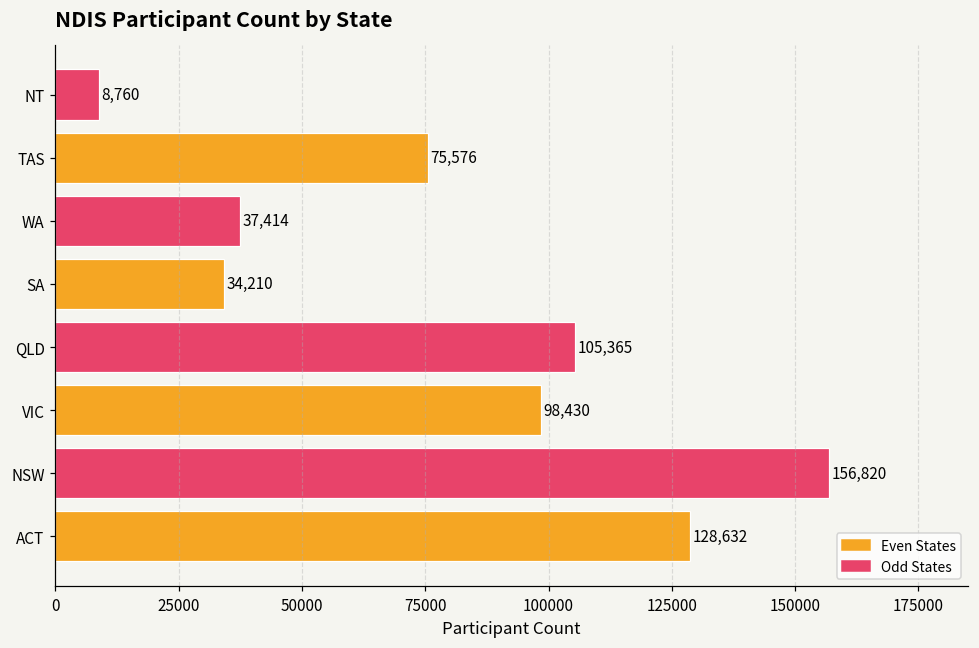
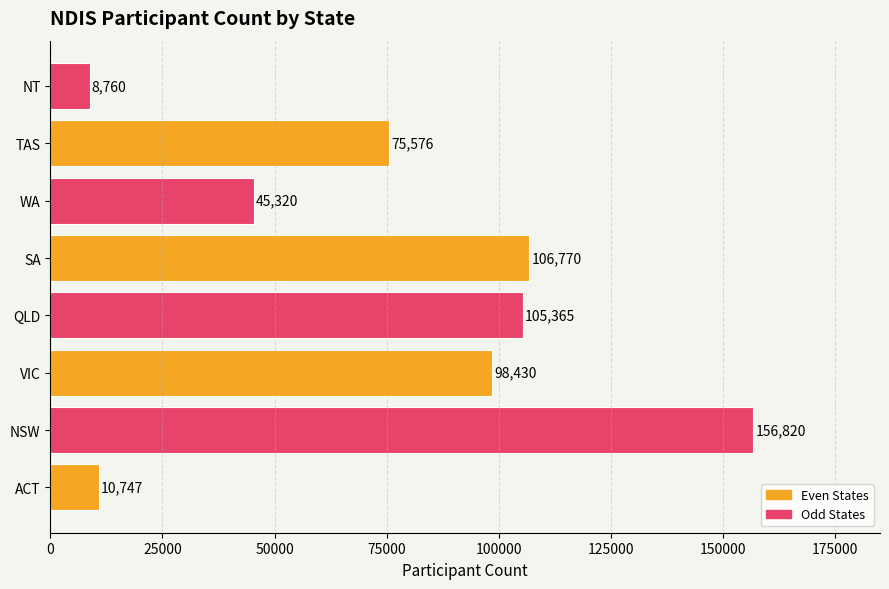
  {
    "NT": "8,760",
    "TAS": "75,576",
-   "WA": "37,414",
-   "SA": "34,210",
+   "WA": "45,320",
+   "SA": "106,770",
    "QLD": "105,365",
    "VIC": "98,430",
    "NSW": "156,820",
-   "ACT": "128,632"
+   "ACT": "10,747"
  }
